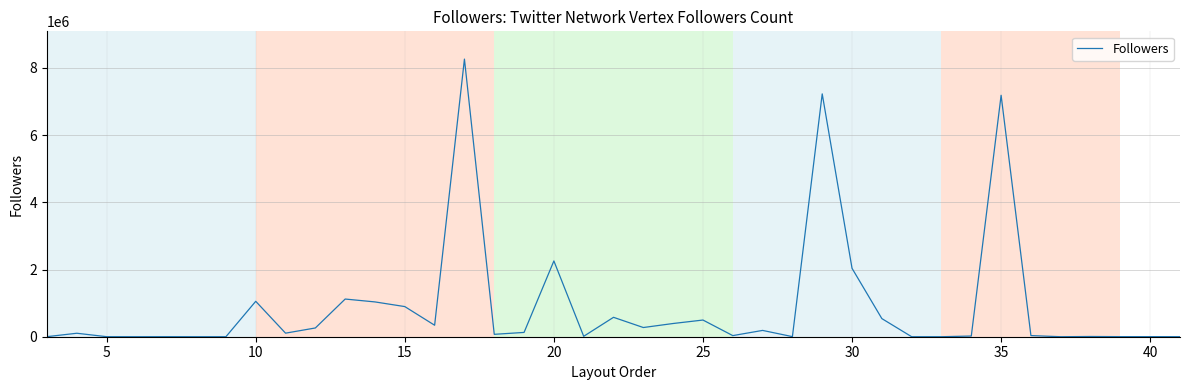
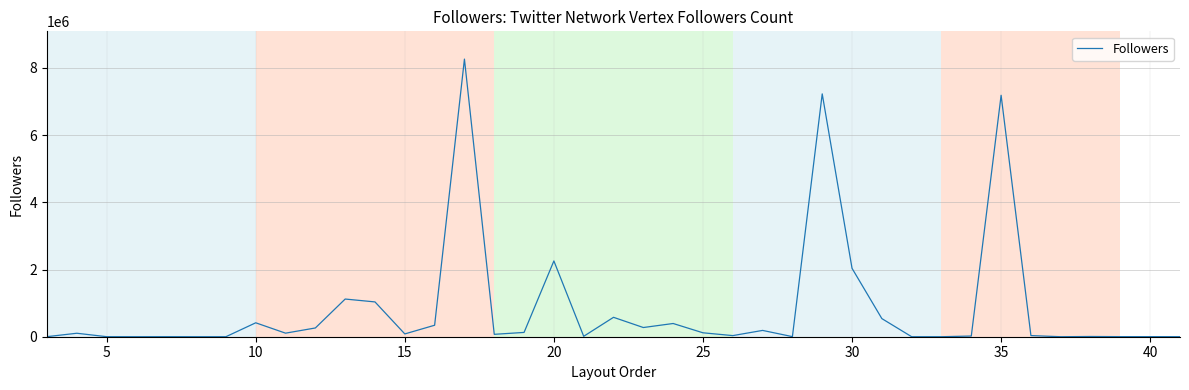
  {
    "5": 0,
-   "10": 1100000,
-   "15": 900000,
+   "10": 400000,
+   "15": 100000,
    "20": 2300000,
-   "25": 500000,
+   "25": 100000,
    "30": 2000000,
    "35": 7200000,
    "40": 0
  }
